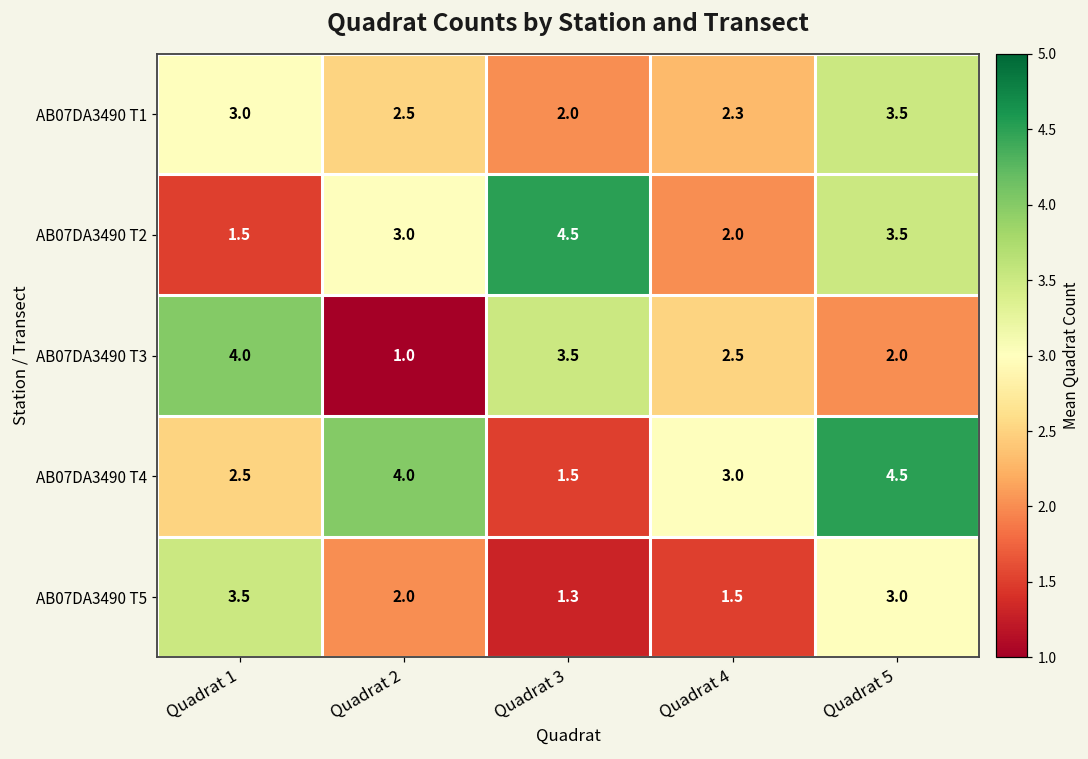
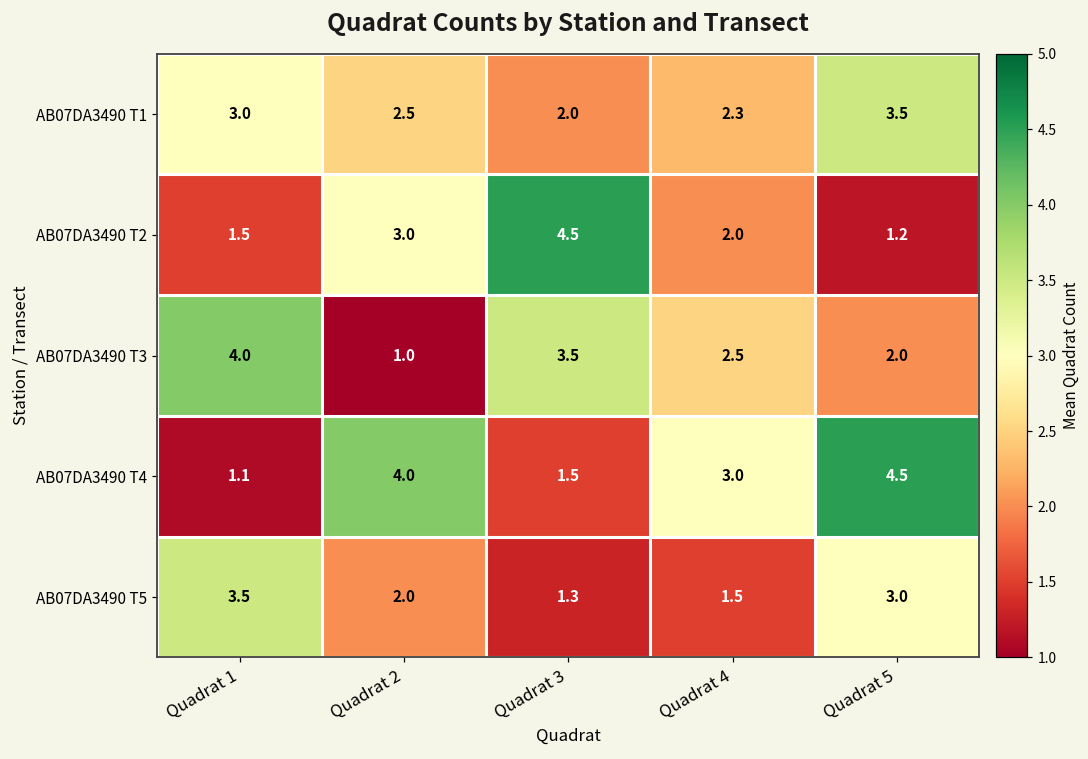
  {
    "AB07DA3490 T1": {
      "Quadrat 1": 3.0,
      "Quadrat 2": 2.5,
      "Quadrat 3": 2.0,
      "Quadrat 4": 2.3,
      "Quadrat 5": 3.5
    },
    "AB07DA3490 T2": {
      "Quadrat 1": 1.5,
      "Quadrat 2": 3.0,
      "Quadrat 3": 4.5,
      "Quadrat 4": 2.0,
-     "Quadrat 5": 3.5
+     "Quadrat 5": 1.2
    },
    "AB07DA3490 T3": {
      "Quadrat 1": 4.0,
      "Quadrat 2": 1.0,
      "Quadrat 3": 3.5,
      "Quadrat 4": 2.5,
      "Quadrat 5": 2.0
    },
    "AB07DA3490 T4": {
-     "Quadrat 1": 2.5,
+     "Quadrat 1": 1.1,
      "Quadrat 2": 4.0,
      "Quadrat 3": 1.5,
      "Quadrat 4": 3.0,
      "Quadrat 5": 4.5
    },
    "AB07DA3490 T5": {
      "Quadrat 1": 3.5,
      "Quadrat 2": 2.0,
      "Quadrat 3": 1.3,
      "Quadrat 4": 1.5,
      "Quadrat 5": 3.0
    }
  }
